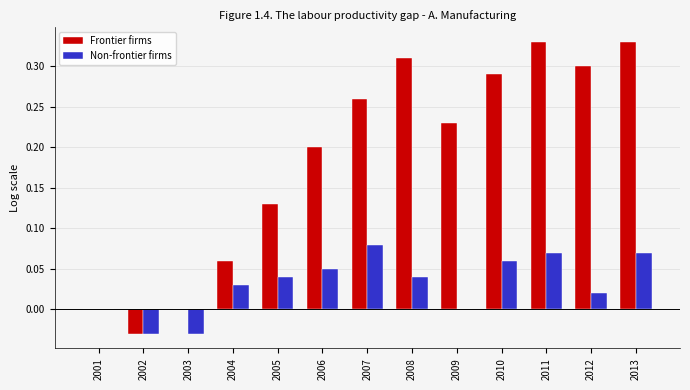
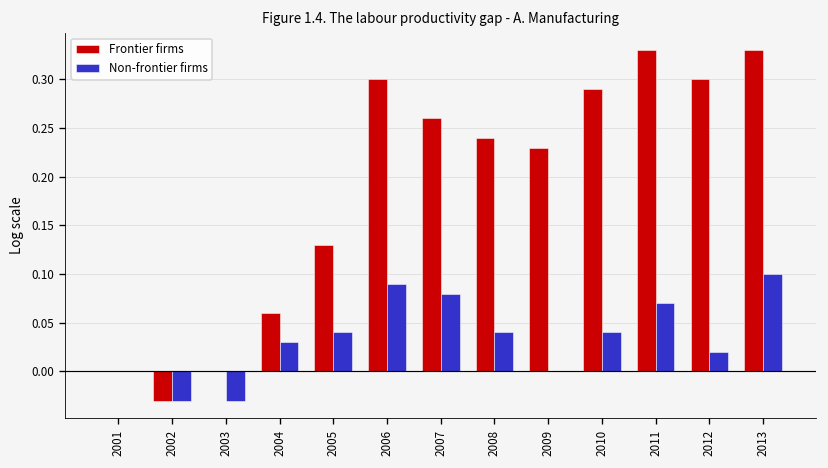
  {
    "Frontier firms": {
      "2001": 0.00,
      "2002": -0.03,
      "2003": 0.00,
      "2004": 0.06,
      "2005": 0.13,
-     "2006": 0.2,
+     "2006": 0.3,
      "2007": 0.26,
-     "2008": 0.31,
+     "2008": 0.24,
      "2009": 0.23,
      "2010": 0.29,
      "2011": 0.33,
      "2012": 0.30,
      "2013": 0.33
    },
    "Non-frontier firms": {
      "2001": 0.00,
      "2002": -0.03,
      "2003": -0.03,
      "2004": 0.03,
      "2005": 0.04,
-     "2006": 0.05,
+     "2006": 0.09,
      "2007": 0.08,
      "2008": 0.04,
      "2009": 0.00,
-     "2010": 0.06,
+     "2010": 0.04,
      "2011": 0.07,
      "2012": 0.02,
-     "2013": 0.07
+     "2013": 0.10
    }
  }
